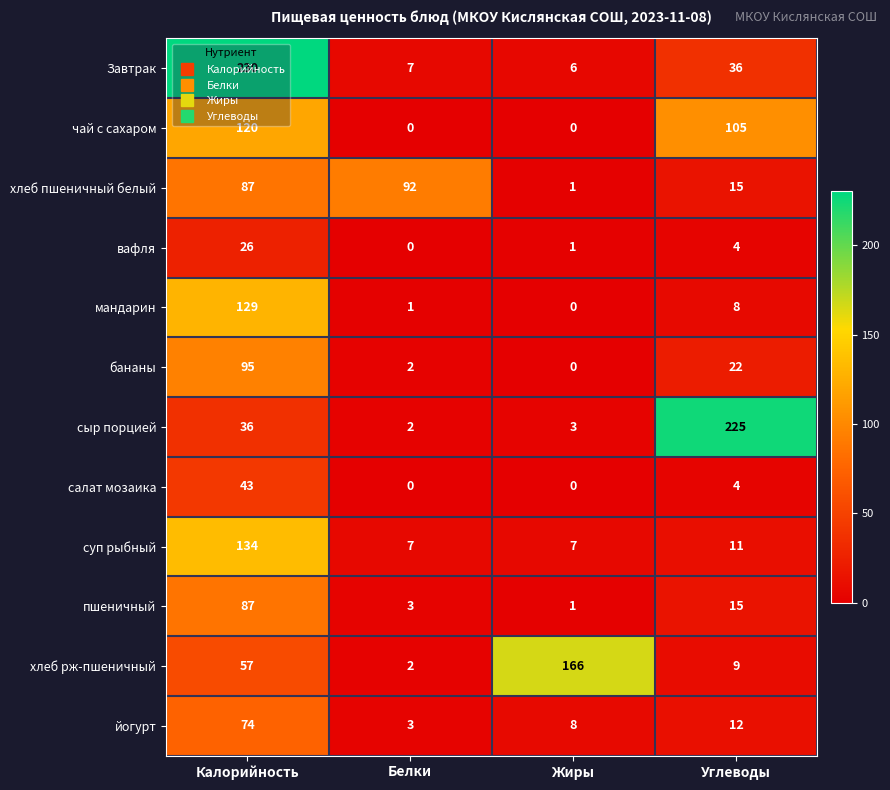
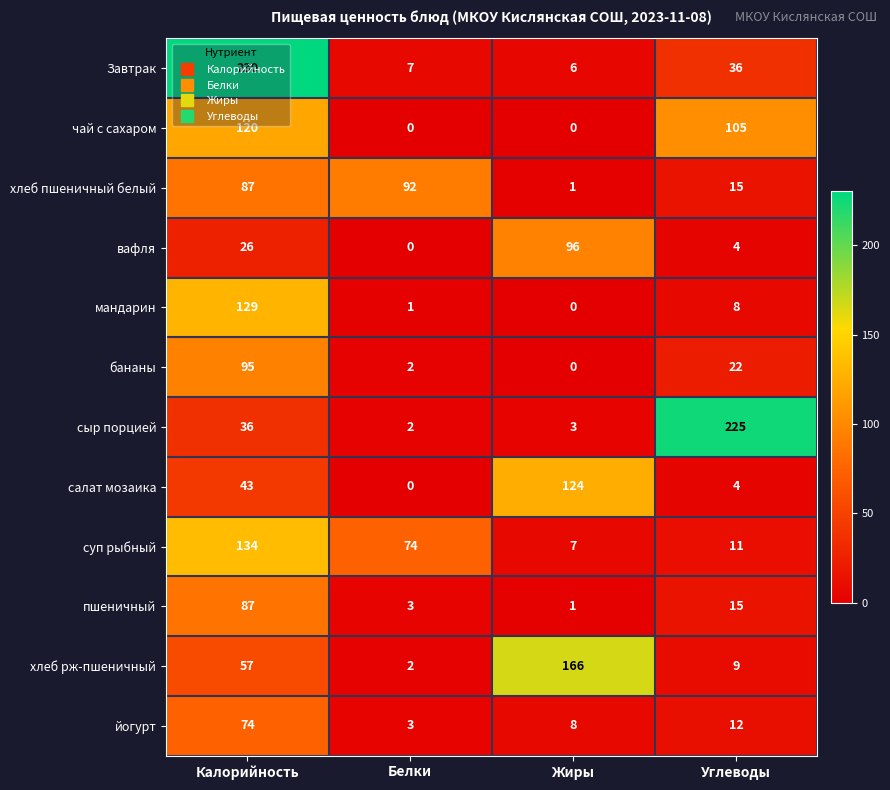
  {
    "Завтрак": {
      "Белки": 7,
      "Жиры": 6,
      "Углеводы": 36
    },
    "чай с сахаром": {
      "Белки": 0,
      "Жиры": 0,
      "Углеводы": 105
    },
    "хлеб пшеничный белый": {
      "Калорийность": 87,
      "Белки": 92,
      "Жиры": 1,
      "Углеводы": 15
    },
    "вафля": {
      "Калорийность": 26,
      "Белки": 0,
-     "Жиры": 1,
+     "Жиры": 96,
      "Углеводы": 4
    },
    "мандарин": {
      "Калорийность": 129,
      "Белки": 1,
      "Жиры": 0,
      "Углеводы": 8
    },
    "бананы": {
      "Калорийность": 95,
      "Белки": 2,
      "Жиры": 0,
      "Углеводы": 22
    },
    "сыр порцией": {
      "Калорийность": 36,
      "Белки": 2,
      "Жиры": 3,
      "Углеводы": 225
    },
    "салат мозаика": {
      "Калорийность": 43,
      "Белки": 0,
-     "Жиры": 0,
+     "Жиры": 124,
      "Углеводы": 4
    },
    "суп рыбный": {
      "Калорийность": 134,
-     "Белки": 7,
+     "Белки": 74,
      "Жиры": 7,
      "Углеводы": 11
    },
    "пшеничный": {
      "Калорийность": 87,
      "Белки": 3,
      "Жиры": 1,
      "Углеводы": 15
    },
    "хлеб рж-пшеничный": {
      "Калорийность": 57,
      "Белки": 2,
      "Жиры": 166,
      "Углеводы": 9
    },
    "йогурт": {
      "Калорийность": 74,
      "Белки": 3,
      "Жиры": 8,
      "Углеводы": 12
    }
  }
